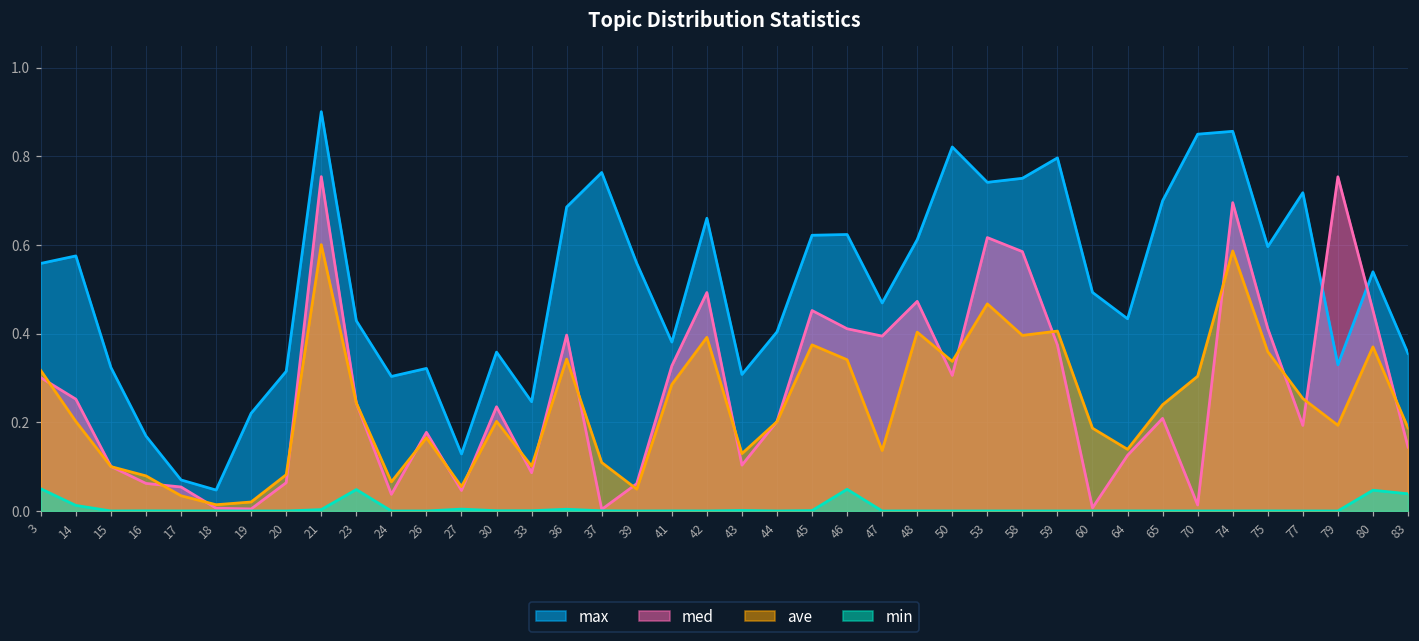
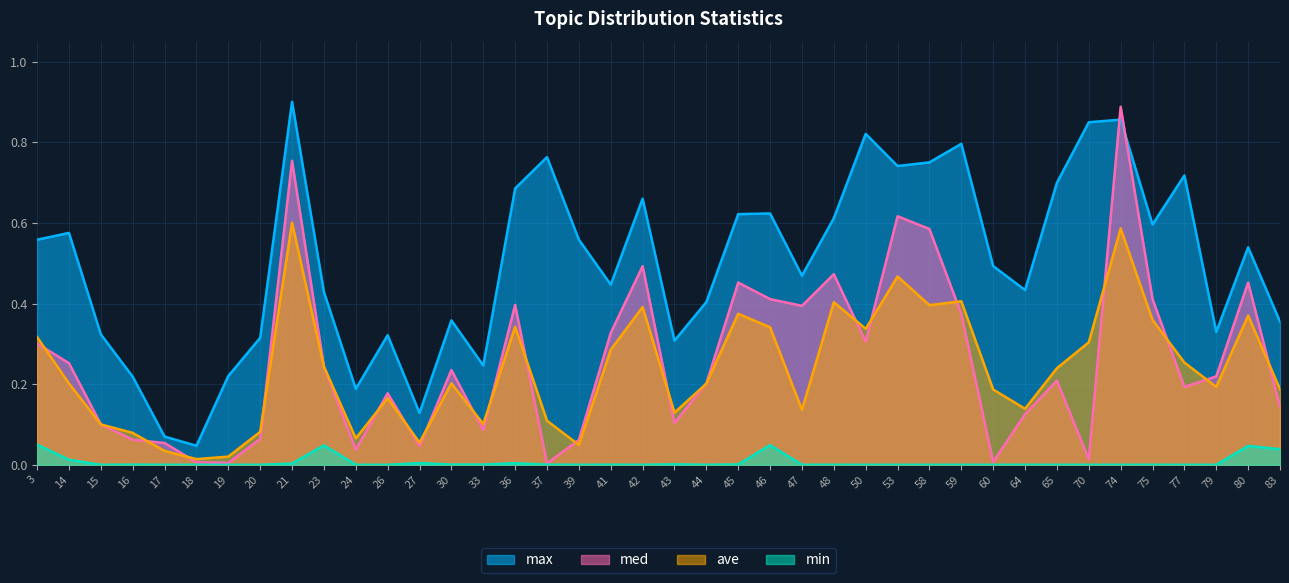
  {
    "max": {
      "3": 0.56,
      "14": 0.58,
      "15": 0.32,
-     "16": 0.17,
+     "16": 0.22,
      "17": 0.07,
      "18": 0.05,
      "19": 0.22,
      "20": 0.32,
      "21": 0.90,
      "23": 0.43,
-     "24": 0.30,
+     "24": 0.19,
      "26": 0.32,
      "27": 0.13,
      "30": 0.36,
      "33": 0.25,
      "36": 0.69,
      "37": 0.76,
      "39": 0.56,
-     "41": 0.38,
+     "41": 0.45,
      "42": 0.66,
      "43": 0.31,
      "44": 0.40,
      "45": 0.62,
      "46": 0.62,
      "47": 0.47,
      "48": 0.61,
      "50": 0.82,
      "53": 0.74,
      "58": 0.75,
      "59": 0.80,
      "60": 0.49,
      "64": 0.43,
      "65": 0.70,
      "70": 0.85,
      "74": 0.86,
      "75": 0.60,
      "77": 0.72,
      "79": 0.33,
      "80": 0.54,
      "83": 0.36
    },
    "med": {
      "3": 0.30,
      "14": 0.25,
      "16": 0.06,
      "17": 0.05,
      "20": 0.06,
      "21": 0.75,
      "24": 0.04,
      "26": 0.18,
      "27": 0.05,
      "30": 0.24,
      "33": 0.09,
      "36": 0.40,
      "39": 0.06,
      "41": 0.33,
      "42": 0.49,
      "43": 0.10,
      "45": 0.45,
      "46": 0.41,
      "47": 0.39,
      "48": 0.47,
      "50": 0.31,
      "53": 0.62,
      "58": 0.59,
      "59": 0.37,
      "60": 0.01,
      "64": 0.13,
      "65": 0.21,
      "70": 0.01,
-     "74": 0.70,
+     "74": 0.89,
      "75": 0.41,
      "77": 0.19,
-     "79": 0.75,
+     "79": 0.22,
      "80": 0.45,
      "83": 0.14
    },
    "ave": {
      "3": 0.32,
      "14": 0.20,
      "16": 0.08,
      "17": 0.03,
      "18": 0.01,
      "19": 0.02,
      "20": 0.08,
      "21": 0.60,
      "24": 0.07,
      "26": 0.17,
      "27": 0.05,
      "30": 0.20,
      "33": 0.10,
      "36": 0.34,
      "37": 0.11,
      "39": 0.05,
      "41": 0.29,
      "42": 0.39,
      "43": 0.13,
      "45": 0.37,
      "46": 0.34,
      "47": 0.14,
      "48": 0.40,
      "50": 0.34,
      "53": 0.47,
      "58": 0.40,
      "59": 0.41,
      "60": 0.19,
      "64": 0.14,
      "65": 0.24,
      "70": 0.30,
      "74": 0.59,
      "75": 0.36,
      "77": 0.25,
      "79": 0.19,
      "80": 0.37,
      "83": 0.19
    },
    "min": {
      "3": 0.05,
      "14": 0.01,
      "15": 0.00,
      "16": 0.00,
      "17": 0.00,
      "20": 0.00,
      "21": 0.00,
      "23": 0.05,
      "24": 0.00,
      "26": 0.00,
      "27": 0.00,
      "30": 0.00,
      "33": 0.00,
      "36": 0.00,
      "39": 0.00,
      "41": 0.00,
      "42": 0.00,
      "43": 0.00,
      "44": 0.00,
      "45": 0.00,
      "46": 0.05,
      "47": 0.00,
      "48": 0.00,
      "50": 0.00,
      "53": 0.00,
      "58": 0.00,
      "59": 0.00,
      "60": 0.00,
      "64": 0.00,
      "65": 0.00,
      "70": 0.00,
      "74": 0.00,
      "75": 0.00,
      "77": 0.00,
      "79": 0.00,
      "80": 0.05,
      "83": 0.04
    }
  }
